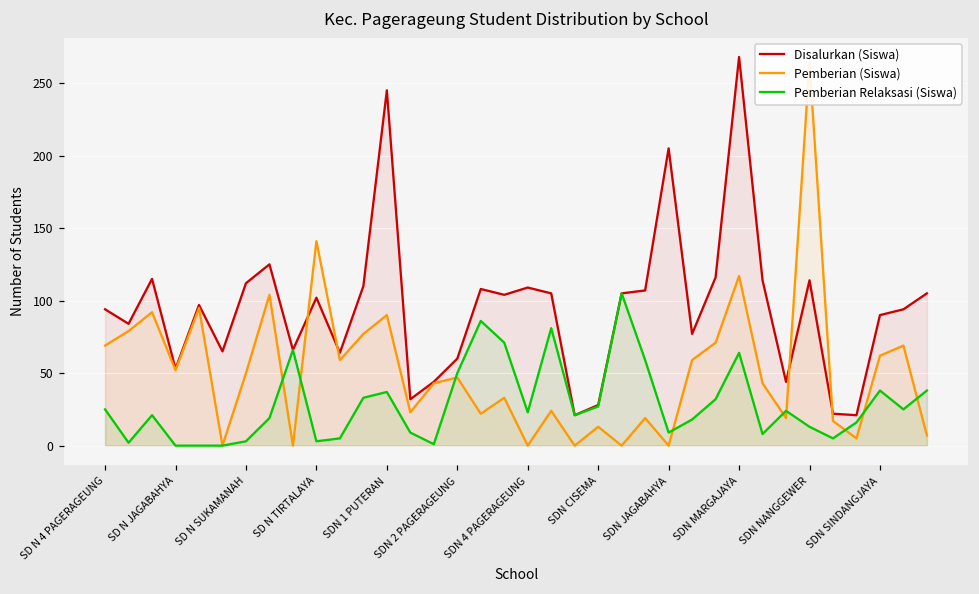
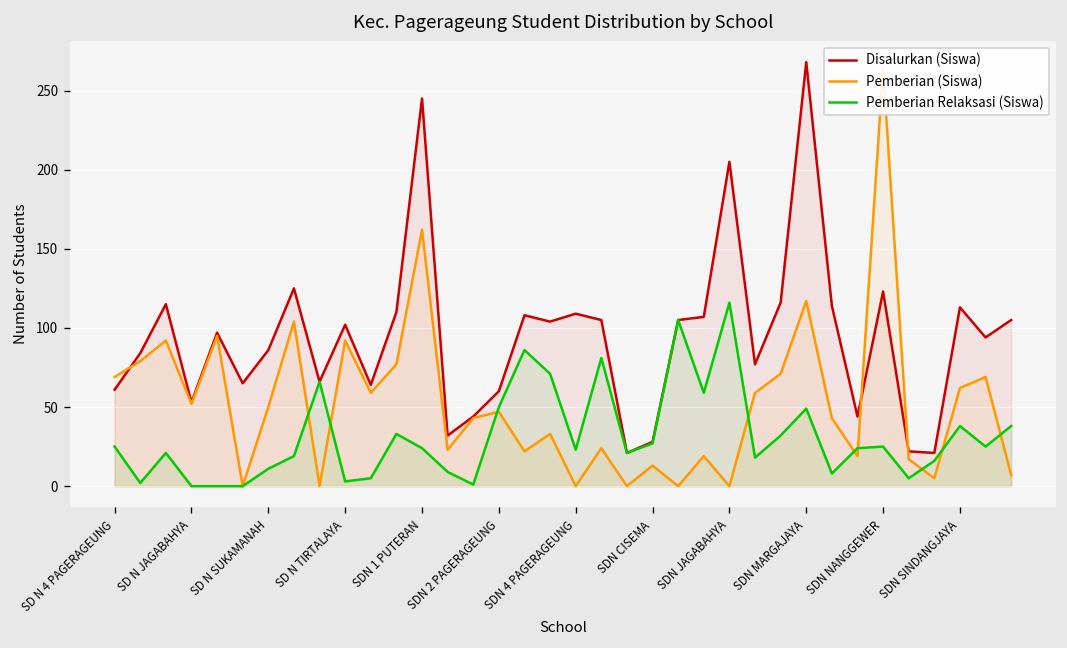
  {
    "Disalurkan (Siswa)": {
-     "SD N 4 PAGERAGEUNG": 94,
-     "SD N SUKAMANAH": 112,
+     "SD N 4 PAGERAGEUNG": 61,
+     "SD N SUKAMANAH": 86,
      "SD N TIRTALAYA": 102,
      "SDN 1 PUTERAN": 245,
      "SDN 2 PAGERAGEUNG": 60,
      "SDN 4 PAGERAGEUNG": 109,
      "SDN JAGABAHYA": 205,
      "SDN MARGAJAYA": 268,
-     "SDN NANGGEWER": 114,
-     "SDN SINDANGJAYA": 90
+     "SDN NANGGEWER": 123,
+     "SDN SINDANGJAYA": 113
    },
    "Pemberian (Siswa)": {
      "SD N 4 PAGERAGEUNG": 69,
      "SD N SUKAMANAH": 50,
-     "SD N TIRTALAYA": 141,
-     "SDN 1 PUTERAN": 90,
+     "SD N TIRTALAYA": 92,
+     "SDN 1 PUTERAN": 162,
      "SDN 2 PAGERAGEUNG": 47,
      "SDN 4 PAGERAGEUNG": 0,
      "SDN CISEMA": 13,
      "SDN JAGABAHYA": 0,
      "SDN MARGAJAYA": 117,
      "SDN SINDANGJAYA": 62
    },
    "Pemberian Relaksasi (Siswa)": {
      "SD N 4 PAGERAGEUNG": 25,
      "SD N JAGABAHYA": 0,
-     "SD N SUKAMANAH": 3,
+     "SD N SUKAMANAH": 11,
      "SD N TIRTALAYA": 3,
-     "SDN 1 PUTERAN": 37,
+     "SDN 1 PUTERAN": 24,
      "SDN 2 PAGERAGEUNG": 50,
      "SDN 4 PAGERAGEUNG": 23,
-     "SDN JAGABAHYA": 9,
-     "SDN MARGAJAYA": 64,
-     "SDN NANGGEWER": 13,
+     "SDN JAGABAHYA": 116,
+     "SDN MARGAJAYA": 49,
+     "SDN NANGGEWER": 25,
      "SDN SINDANGJAYA": 38
    }
  }
